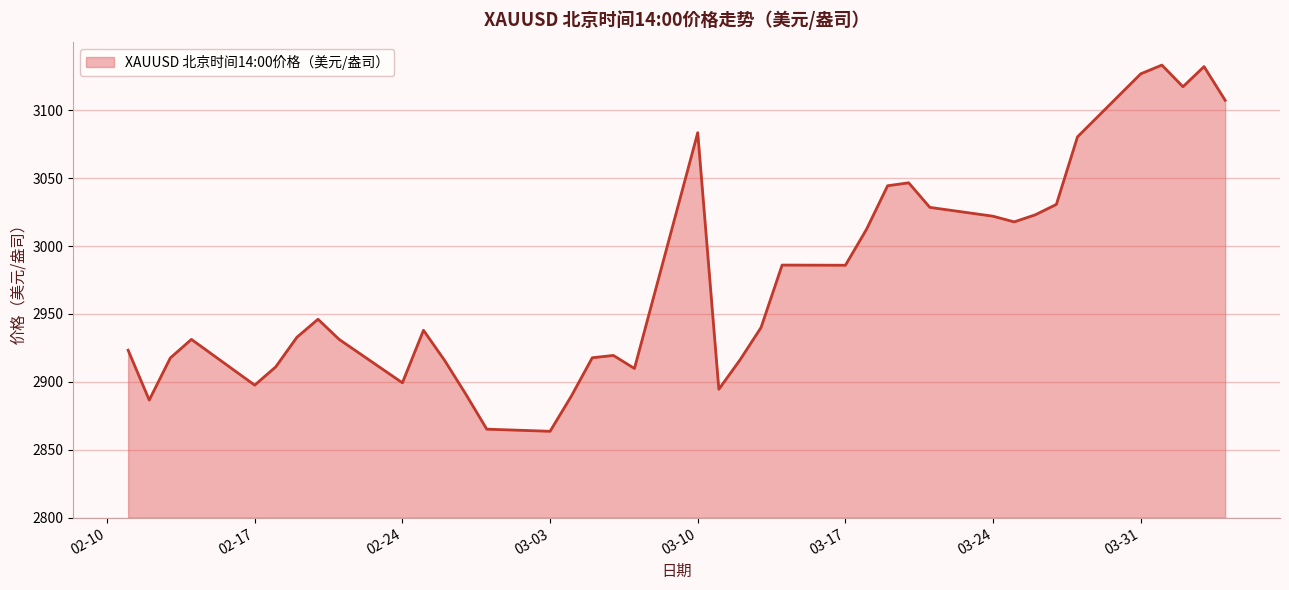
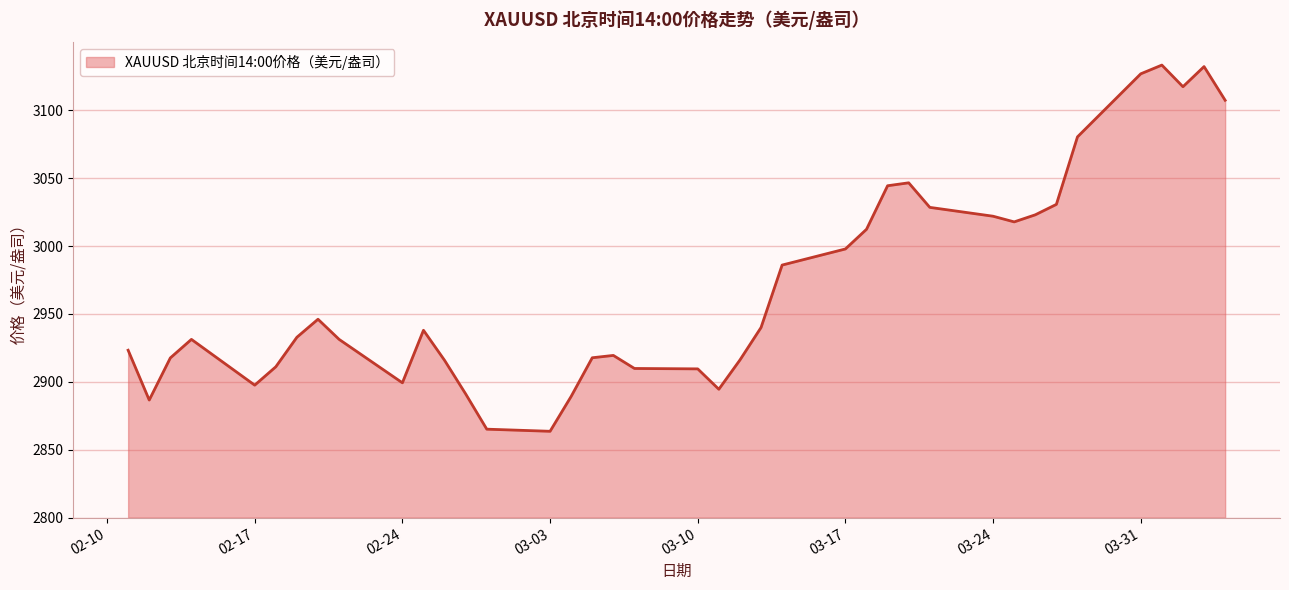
  {
    "02-17": 2898,
    "02-24": 2899,
    "03-03": 2864,
-   "03-10": 3083,
-   "03-17": 2986,
+   "03-10": 2910,
+   "03-17": 2998,
    "03-24": 3022,
    "03-31": 3127
  }
